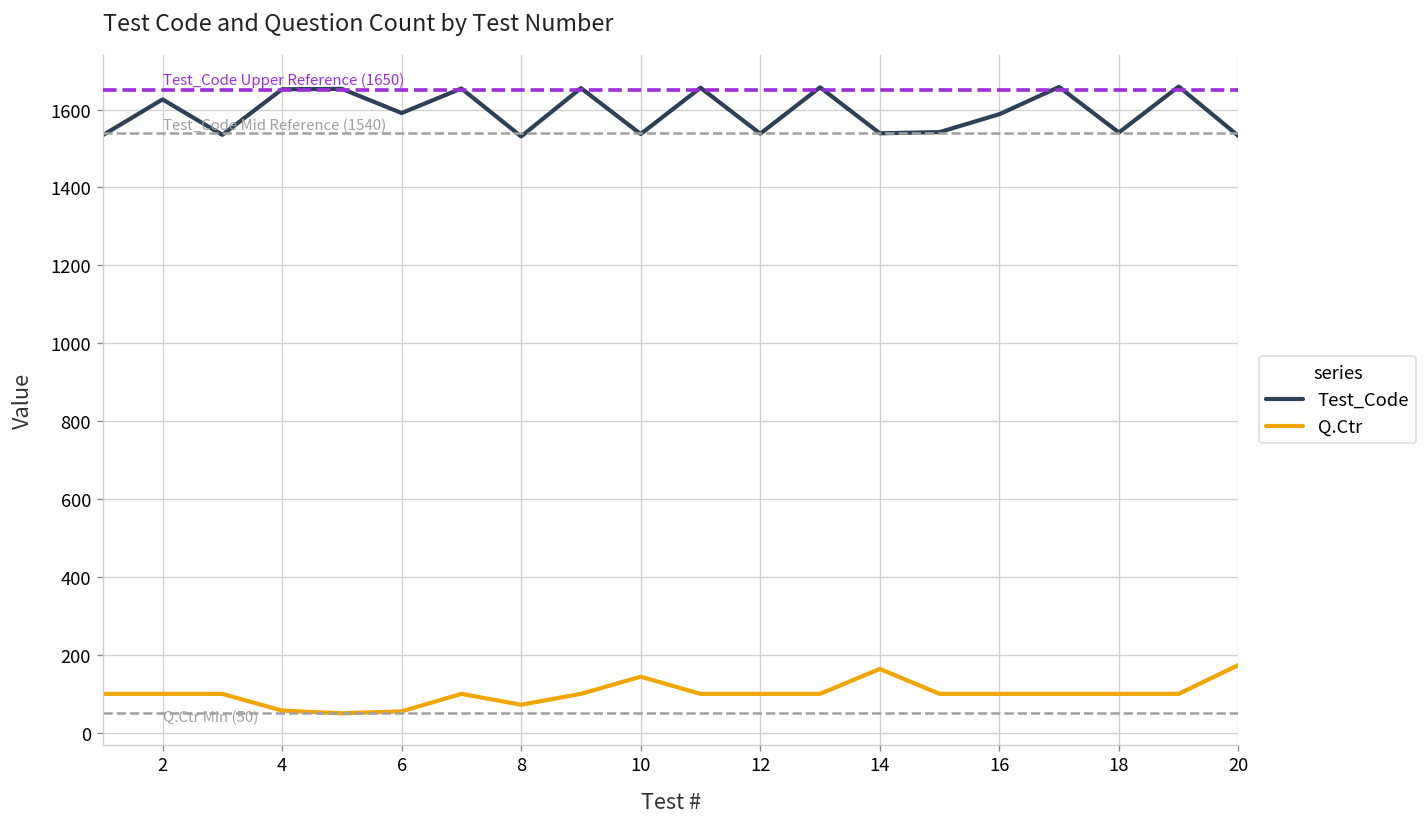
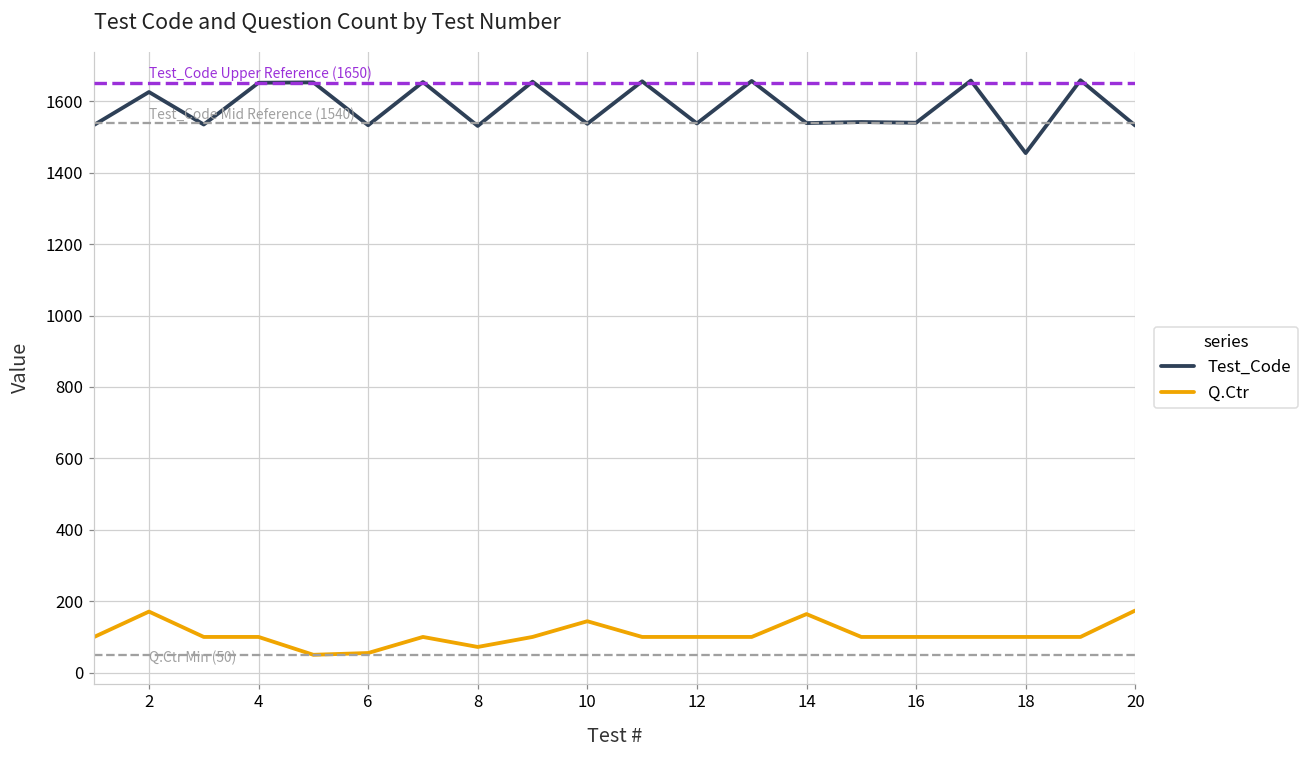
  {
    "Test_Code": {
      "2": 1630,
-     "6": 1590,
+     "6": 1530,
      "8": 1530,
      "10": 1540,
      "12": 1540,
      "14": 1540,
-     "16": 1590,
-     "18": 1540,
+     "16": 1540,
+     "18": 1460,
      "20": 1530
    },
    "Q.Ctr": {
-     "2": 100,
-     "4": 60,
+     "2": 170,
+     "4": 100,
      "6": 60,
      "8": 70,
      "10": 140,
      "12": 100,
      "14": 160,
      "16": 100,
      "18": 100,
      "20": 170
    }
  }
